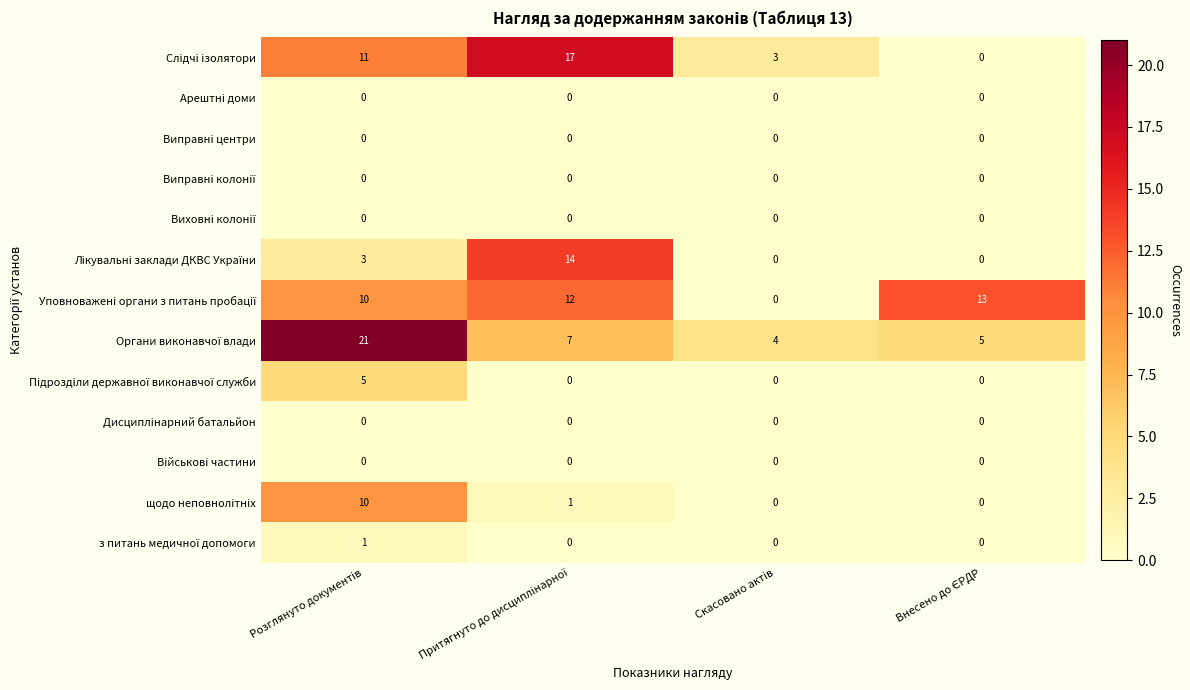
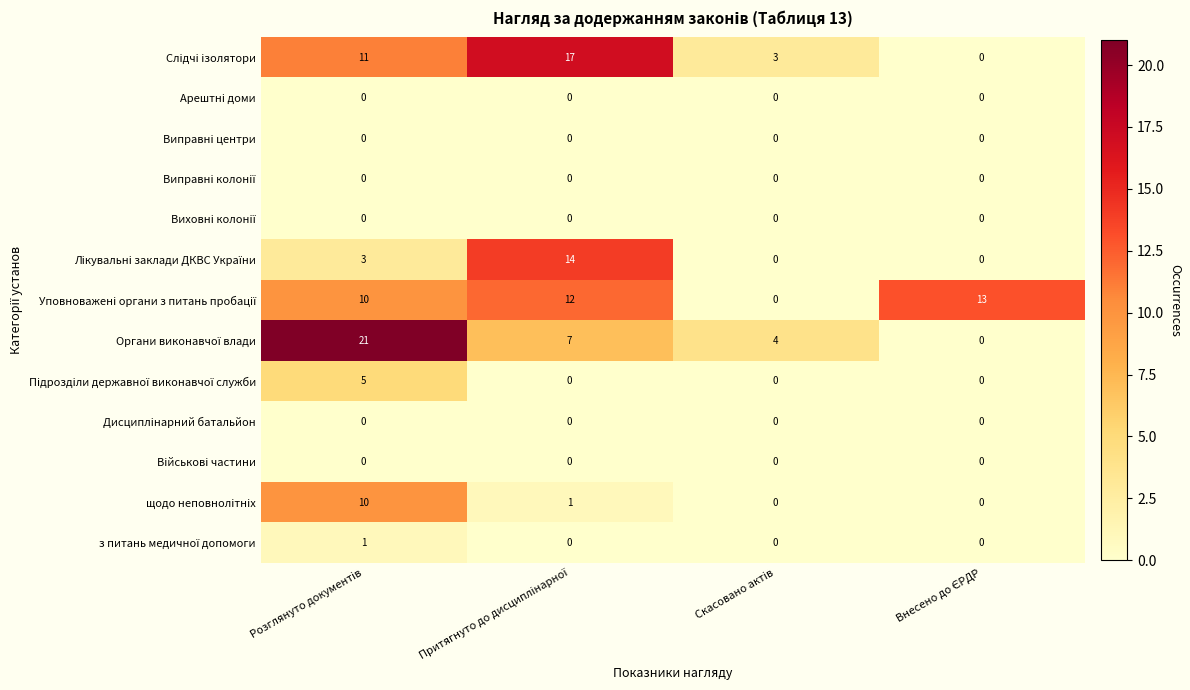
  {
    "Слідчі ізолятори": {
      "Розглянуто документів": 11,
      "Притягнуто до дисциплінарної": 17,
      "Скасовано актів": 3,
      "Внесено до ЄРДР": 0
    },
    "Арештні доми": {
      "Розглянуто документів": 0,
      "Притягнуто до дисциплінарної": 0,
      "Скасовано актів": 0,
      "Внесено до ЄРДР": 0
    },
    "Виправні центри": {
      "Розглянуто документів": 0,
      "Притягнуто до дисциплінарної": 0,
      "Скасовано актів": 0,
      "Внесено до ЄРДР": 0
    },
    "Виправні колонії": {
      "Розглянуто документів": 0,
      "Притягнуто до дисциплінарної": 0,
      "Скасовано актів": 0,
      "Внесено до ЄРДР": 0
    },
    "Виховні колонії": {
      "Розглянуто документів": 0,
      "Притягнуто до дисциплінарної": 0,
      "Скасовано актів": 0,
      "Внесено до ЄРДР": 0
    },
    "Лікувальні заклади ДКВС України": {
      "Розглянуто документів": 3,
      "Притягнуто до дисциплінарної": 14,
      "Скасовано актів": 0,
      "Внесено до ЄРДР": 0
    },
    "Уповноважені органи з питань пробації": {
      "Розглянуто документів": 10,
      "Притягнуто до дисциплінарної": 12,
      "Скасовано актів": 0,
      "Внесено до ЄРДР": 13
    },
    "Органи виконавчої влади": {
      "Розглянуто документів": 21,
      "Притягнуто до дисциплінарної": 7,
      "Скасовано актів": 4,
-     "Внесено до ЄРДР": 5
+     "Внесено до ЄРДР": 0
    },
    "Підрозділи державної виконавчої служби": {
      "Розглянуто документів": 5,
      "Притягнуто до дисциплінарної": 0,
      "Скасовано актів": 0,
      "Внесено до ЄРДР": 0
    },
    "Дисциплінарний батальйон": {
      "Розглянуто документів": 0,
      "Притягнуто до дисциплінарної": 0,
      "Скасовано актів": 0,
      "Внесено до ЄРДР": 0
    },
    "Військові частини": {
      "Розглянуто документів": 0,
      "Притягнуто до дисциплінарної": 0,
      "Скасовано актів": 0,
      "Внесено до ЄРДР": 0
    },
    "щодо неповнолітніх": {
      "Розглянуто документів": 10,
      "Притягнуто до дисциплінарної": 1,
      "Скасовано актів": 0,
      "Внесено до ЄРДР": 0
    },
    "з питань медичної допомоги": {
      "Розглянуто документів": 1,
      "Притягнуто до дисциплінарної": 0,
      "Скасовано актів": 0,
      "Внесено до ЄРДР": 0
    }
  }
